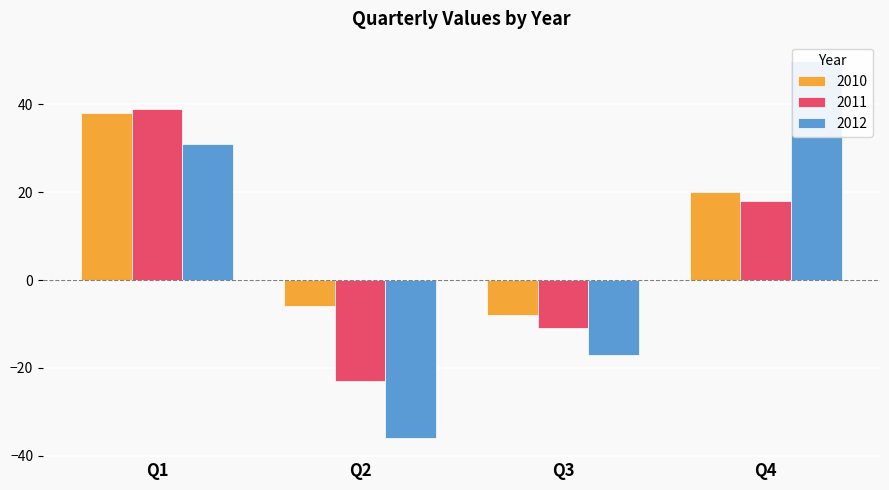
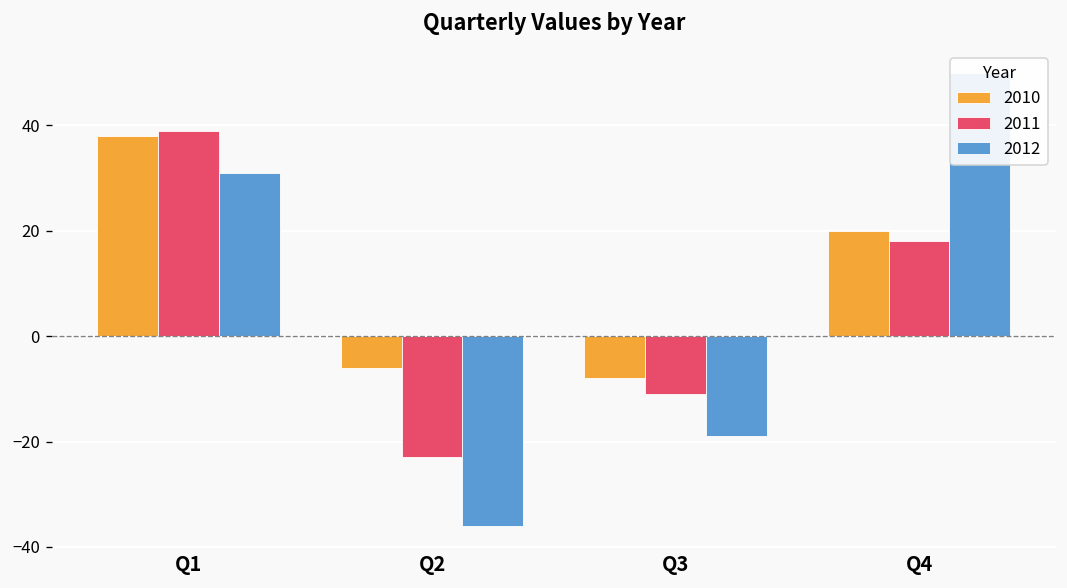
  {
    "2010": {
      "Q1": 38,
      "Q2": -6,
      "Q3": -8,
      "Q4": 20
    },
    "2011": {
      "Q1": 39,
      "Q2": -23,
      "Q3": -11,
      "Q4": 18
    },
    "2012": {
      "Q1": 31,
      "Q2": -36,
-     "Q3": -17
+     "Q3": -19
    }
  }
